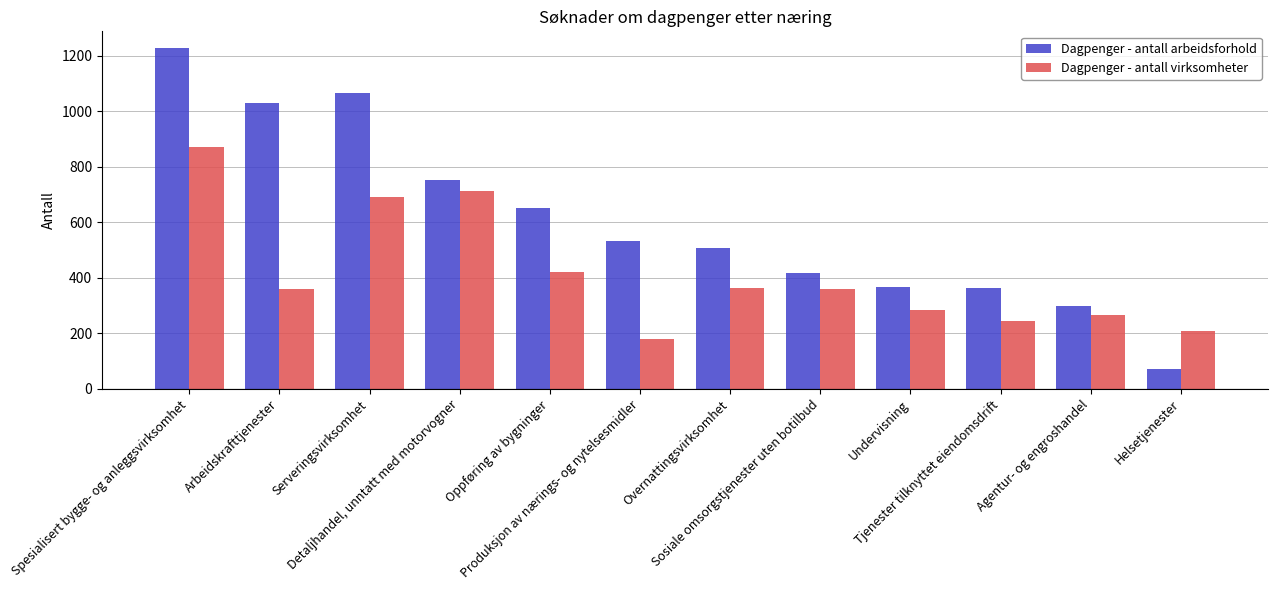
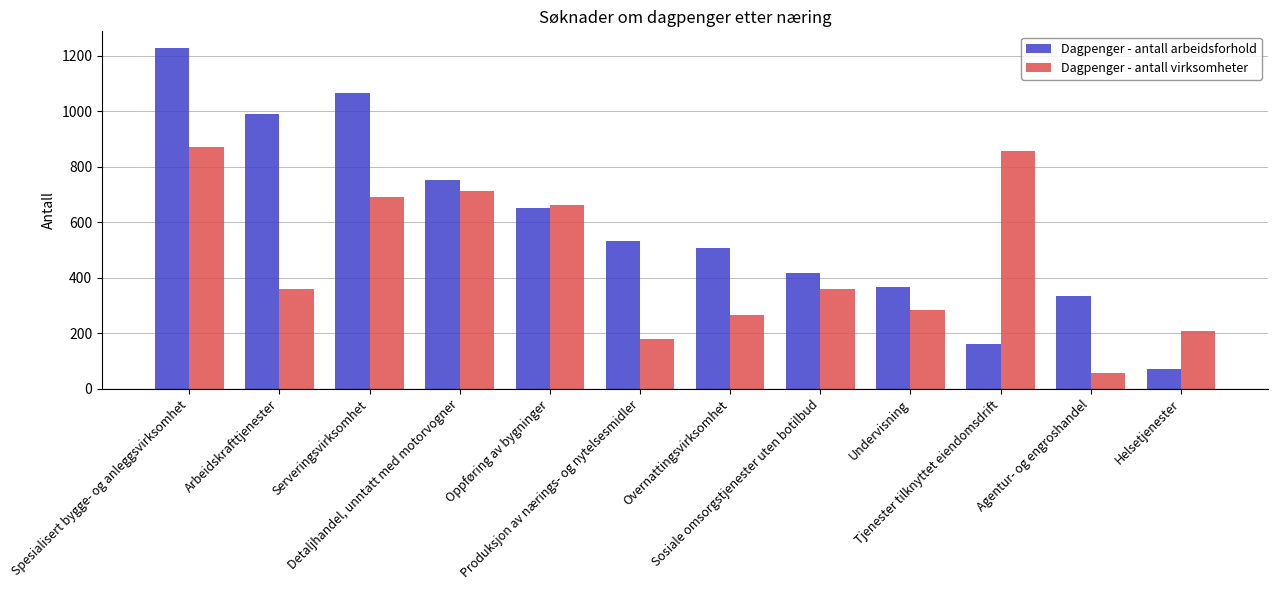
  {
    "Dagpenger - antall arbeidsforhold": {
      "Spesialisert bygge- og anleggsvirksomhet": 1230,
-     "Arbeidskrafttjenester": 1030,
+     "Arbeidskrafttjenester": 990,
      "Serveringsvirksomhet": 1070,
      "Detaljhandel, unntatt med motorvogner": 750,
      "Oppføring av bygninger": 650,
      "Produksjon av nærings- og nytelsesmidler": 530,
      "Overnattingsvirksomhet": 510,
      "Sosiale omsorgstjenester uten botilbud": 420,
      "Undervisning": 370,
-     "Tjenester tilknyttet eiendomsdrift": 370,
-     "Agentur- og engroshandel": 300,
+     "Tjenester tilknyttet eiendomsdrift": 160,
+     "Agentur- og engroshandel": 330,
      "Helsetjenester": 70
    },
    "Dagpenger - antall virksomheter": {
      "Spesialisert bygge- og anleggsvirksomhet": 870,
      "Arbeidskrafttjenester": 360,
      "Serveringsvirksomhet": 690,
      "Detaljhandel, unntatt med motorvogner": 710,
-     "Oppføring av bygninger": 420,
+     "Oppføring av bygninger": 660,
      "Produksjon av nærings- og nytelsesmidler": 180,
-     "Overnattingsvirksomhet": 360,
+     "Overnattingsvirksomhet": 270,
      "Sosiale omsorgstjenester uten botilbud": 360,
      "Undervisning": 280,
-     "Tjenester tilknyttet eiendomsdrift": 250,
-     "Agentur- og engroshandel": 270,
+     "Tjenester tilknyttet eiendomsdrift": 860,
+     "Agentur- og engroshandel": 60,
      "Helsetjenester": 210
    }
  }
